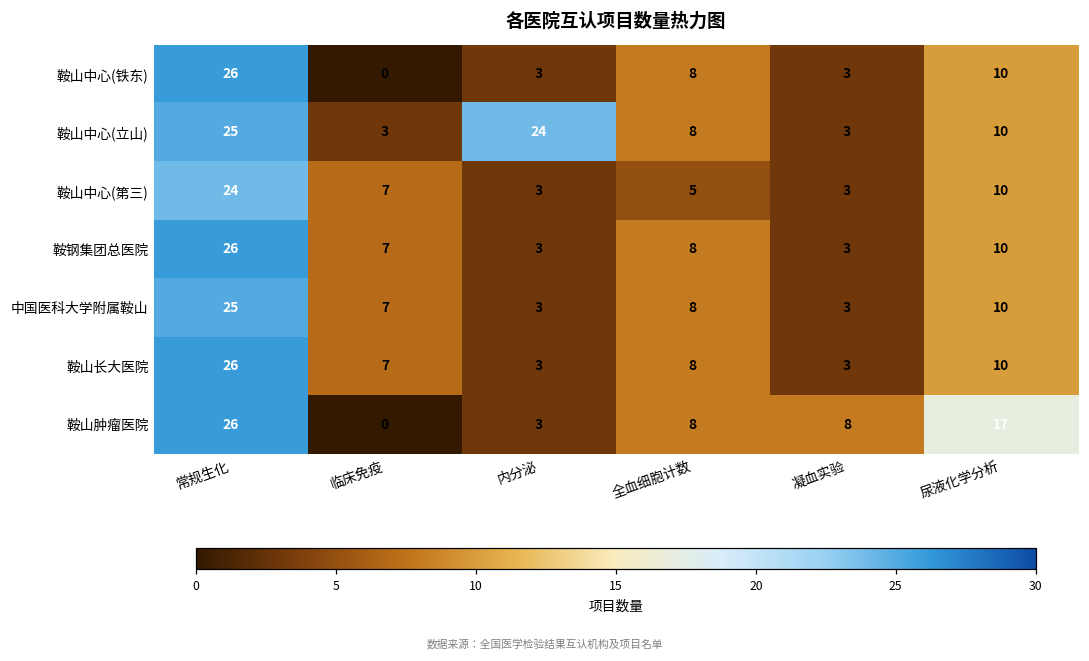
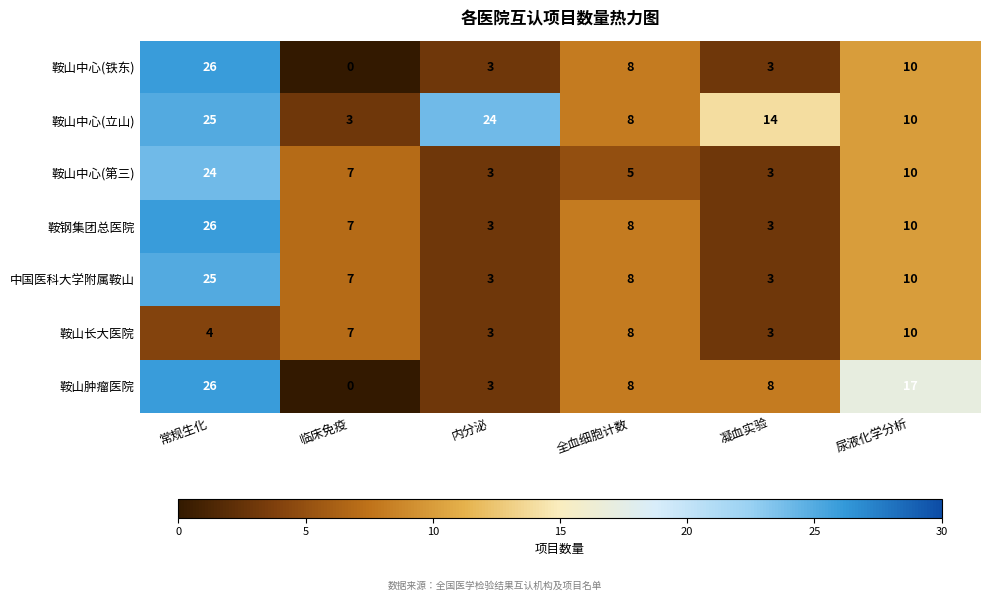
  {
    "鞍山中心(铁东)": {
      "常规生化": 26,
      "临床免疫": 0,
      "内分泌": 3,
      "全血细胞计数": 8,
      "凝血实验": 3,
      "尿液化学分析": 10
    },
    "鞍山中心(立山)": {
      "常规生化": 25,
      "临床免疫": 3,
      "内分泌": 24,
      "全血细胞计数": 8,
-     "凝血实验": 3,
+     "凝血实验": 14,
      "尿液化学分析": 10
    },
    "鞍山中心(第三)": {
      "常规生化": 24,
      "临床免疫": 7,
      "内分泌": 3,
      "全血细胞计数": 5,
      "凝血实验": 3,
      "尿液化学分析": 10
    },
    "鞍钢集团总医院": {
      "常规生化": 26,
      "临床免疫": 7,
      "内分泌": 3,
      "全血细胞计数": 8,
      "凝血实验": 3,
      "尿液化学分析": 10
    },
    "中国医科大学附属鞍山": {
      "常规生化": 25,
      "临床免疫": 7,
      "内分泌": 3,
      "全血细胞计数": 8,
      "凝血实验": 3,
      "尿液化学分析": 10
    },
    "鞍山长大医院": {
-     "常规生化": 26,
+     "常规生化": 4,
      "临床免疫": 7,
      "内分泌": 3,
      "全血细胞计数": 8,
      "凝血实验": 3,
      "尿液化学分析": 10
    },
    "鞍山肿瘤医院": {
      "常规生化": 26,
      "临床免疫": 0,
      "内分泌": 3,
      "全血细胞计数": 8,
      "凝血实验": 8
    }
  }
